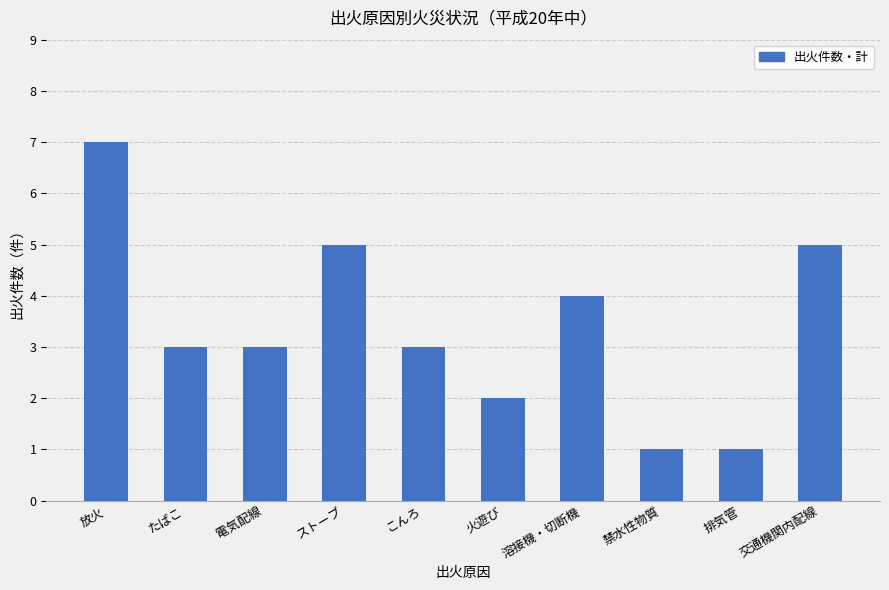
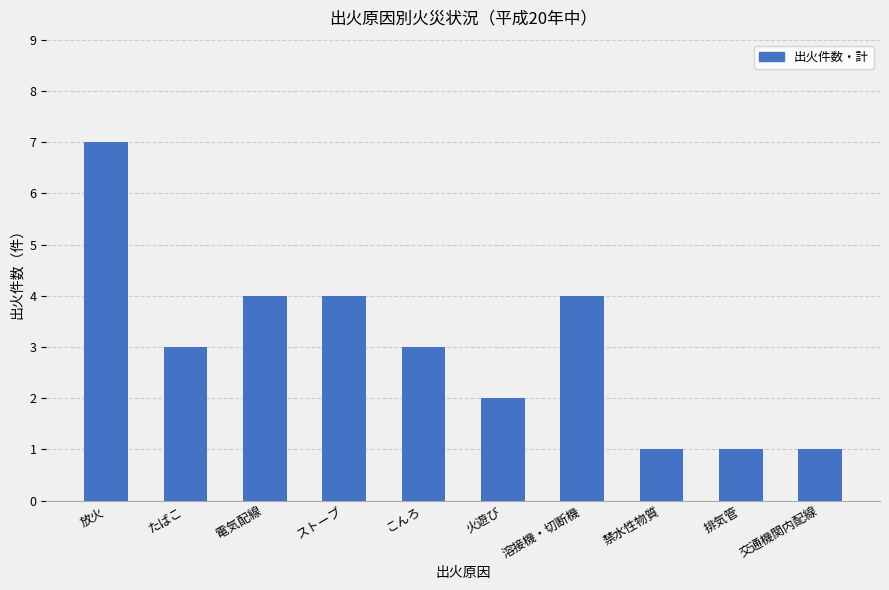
  {
    "放火": 7,
    "たばこ": 3,
-   "電気配線": 3,
-   "ストーブ": 5,
+   "電気配線": 4,
+   "ストーブ": 4,
    "こんろ": 3,
    "火遊び": 2,
    "溶接機・切断機": 4,
    "禁水性物質": 1,
    "排気管": 1,
-   "交通機関内配線": 5
+   "交通機関内配線": 1
  }
